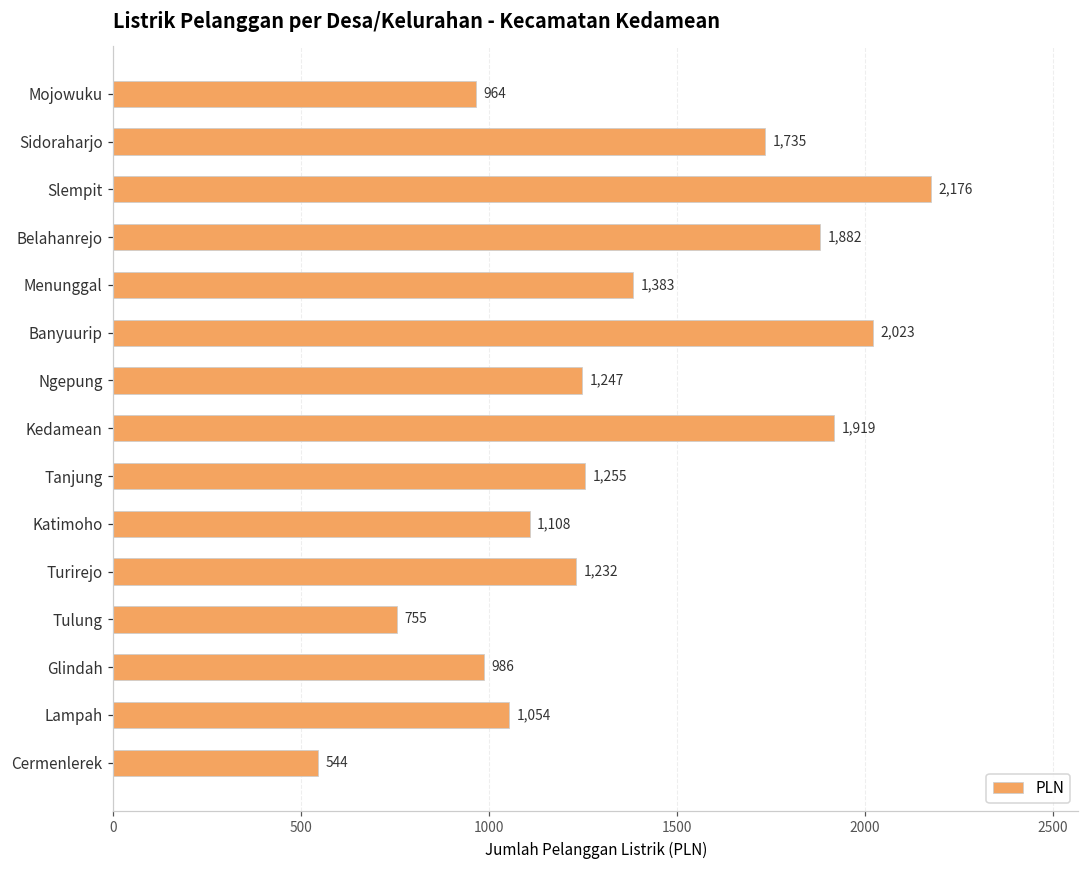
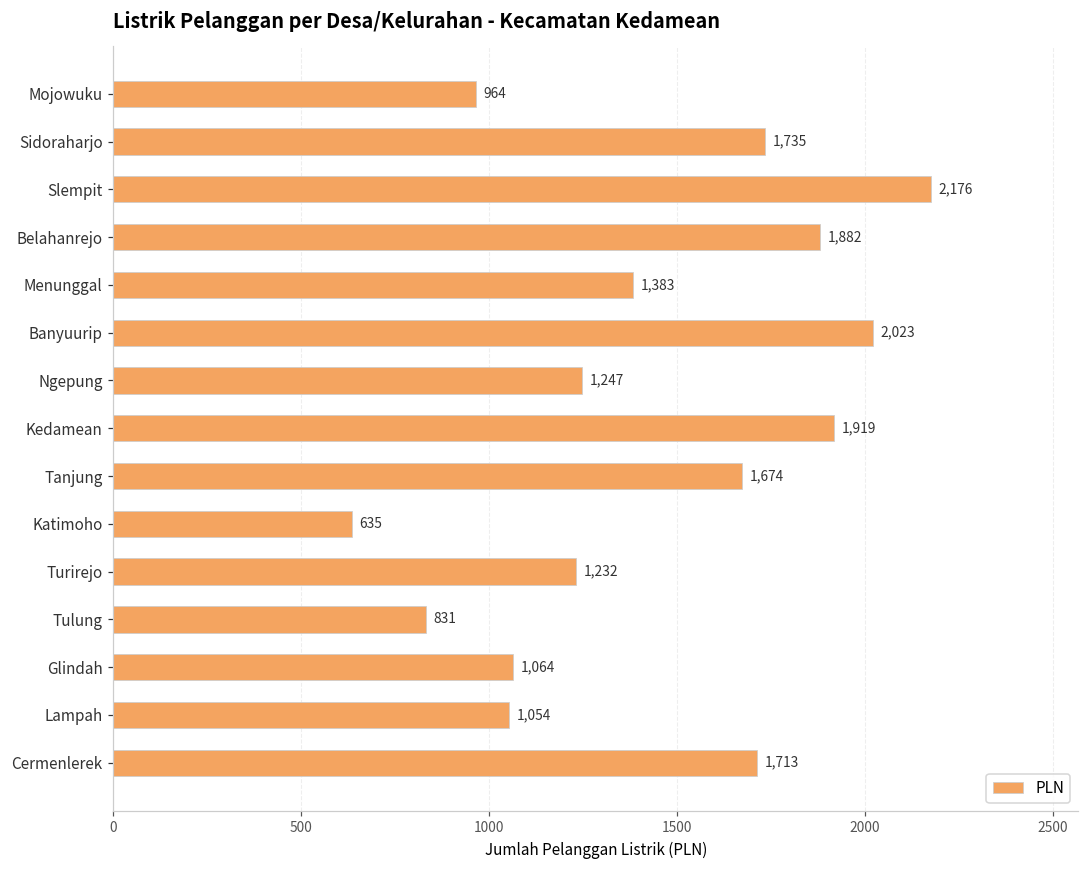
  {
    "Mojowuku": "964",
    "Sidoraharjo": "1,735",
    "Slempit": "2,176",
    "Belahanrejo": "1,882",
    "Menunggal": "1,383",
    "Banyuurip": "2,023",
    "Ngepung": "1,247",
    "Kedamean": "1,919",
-   "Tanjung": "1,255",
-   "Katimoho": "1,108",
+   "Tanjung": "1,674",
+   "Katimoho": "635",
    "Turirejo": "1,232",
-   "Tulung": "755",
-   "Glindah": "986",
+   "Tulung": "831",
+   "Glindah": "1,064",
    "Lampah": "1,054",
-   "Cermenlerek": "544"
+   "Cermenlerek": "1,713"
  }
